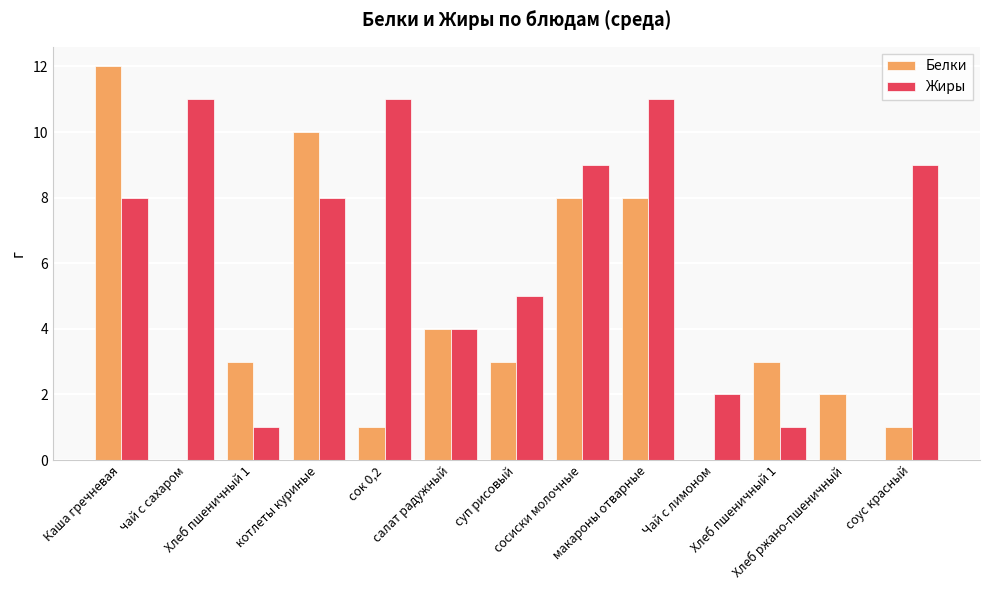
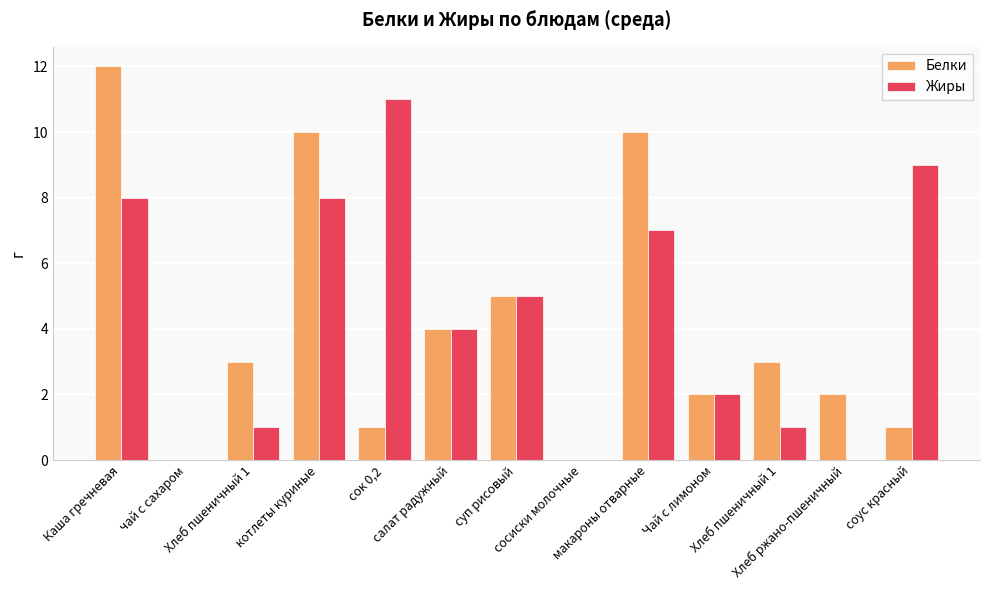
  {
    "Белки": {
      "Каша гречневая": 12,
      "чай с сахаром": 0,
      "котлеты куриные": 10,
      "сок 0,2": 1,
      "салат радужный": 4,
-     "суп рисовый": 3,
-     "сосиски молочные": 8,
-     "макароны отварные": 8,
-     "Чай с лимоном": 0,
+     "суп рисовый": 5,
+     "сосиски молочные": 0,
+     "макароны отварные": 10,
+     "Чай с лимоном": 2,
      "Хлеб ржано-пшеничный": 2,
      "соус красный": 1
    },
    "Жиры": {
      "Каша гречневая": 8,
-     "чай с сахаром": 11,
+     "чай с сахаром": 0,
      "котлеты куриные": 8,
      "сок 0,2": 11,
      "салат радужный": 4,
      "суп рисовый": 5,
-     "сосиски молочные": 9,
-     "макароны отварные": 11,
+     "сосиски молочные": 0,
+     "макароны отварные": 7,
      "Чай с лимоном": 2,
      "Хлеб ржано-пшеничный": 0,
      "соус красный": 9
    }
  }
